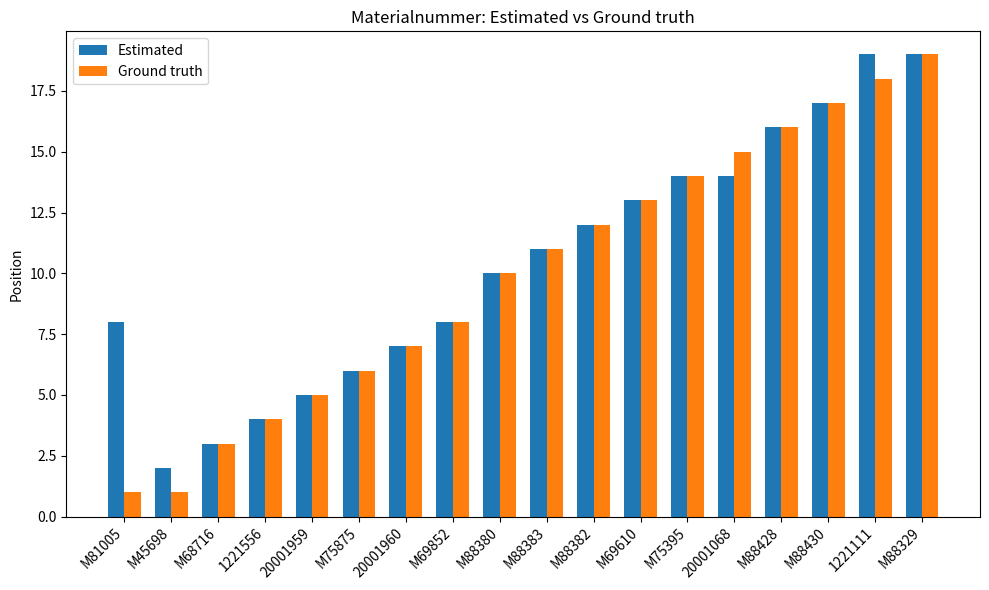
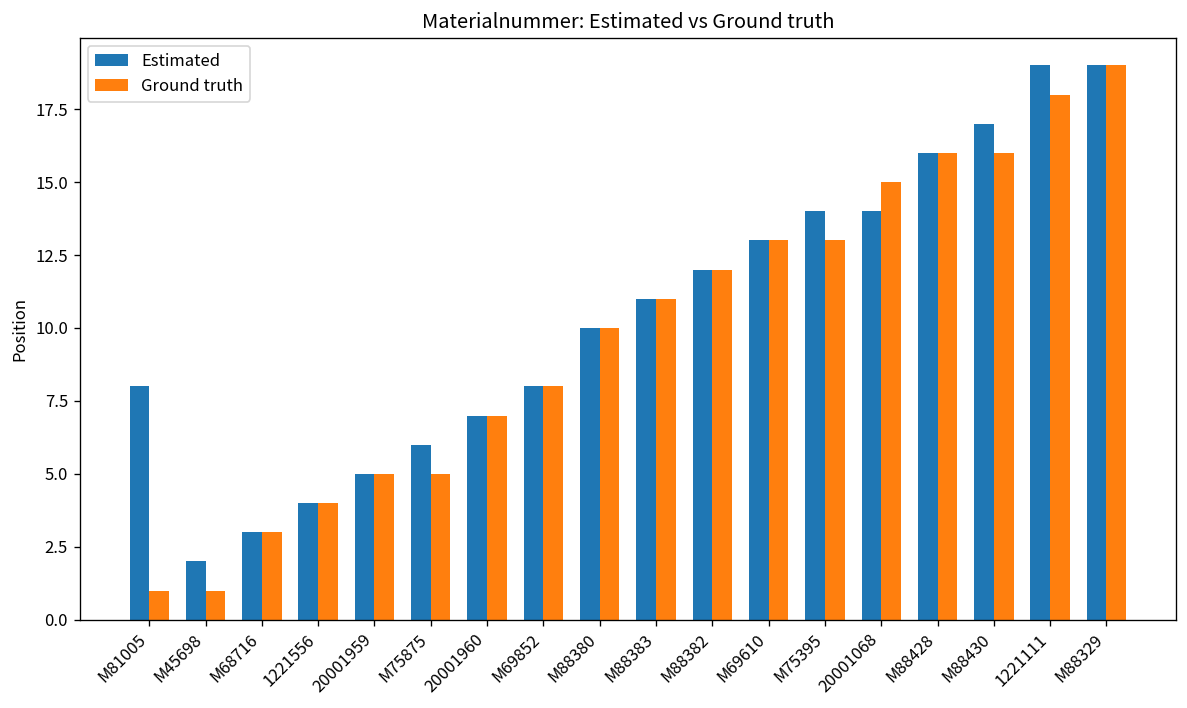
  {
    "Estimated": {
      "M81005": 8,
      "M45698": 2,
      "M68716": 3,
      "1221556": 4,
      "20001959": 5,
      "M75875": 6,
      "20001960": 7,
      "M69852": 8,
      "M88380": 10,
      "M88383": 11,
      "M88382": 12,
      "M69610": 13,
      "M75395": 14,
      "20001068": 14,
      "M88428": 16,
      "M88430": 17,
      "1221111": 19,
      "M88329": 19
    },
    "Ground truth": {
      "M81005": 1,
      "M45698": 1,
      "M68716": 3,
      "1221556": 4,
      "20001959": 5,
-     "M75875": 6,
+     "M75875": 5,
      "20001960": 7,
      "M69852": 8,
      "M88380": 10,
      "M88383": 11,
      "M88382": 12,
      "M69610": 13,
-     "M75395": 14,
+     "M75395": 13,
      "20001068": 15,
      "M88428": 16,
-     "M88430": 17,
+     "M88430": 16,
      "1221111": 18,
      "M88329": 19
    }
  }
